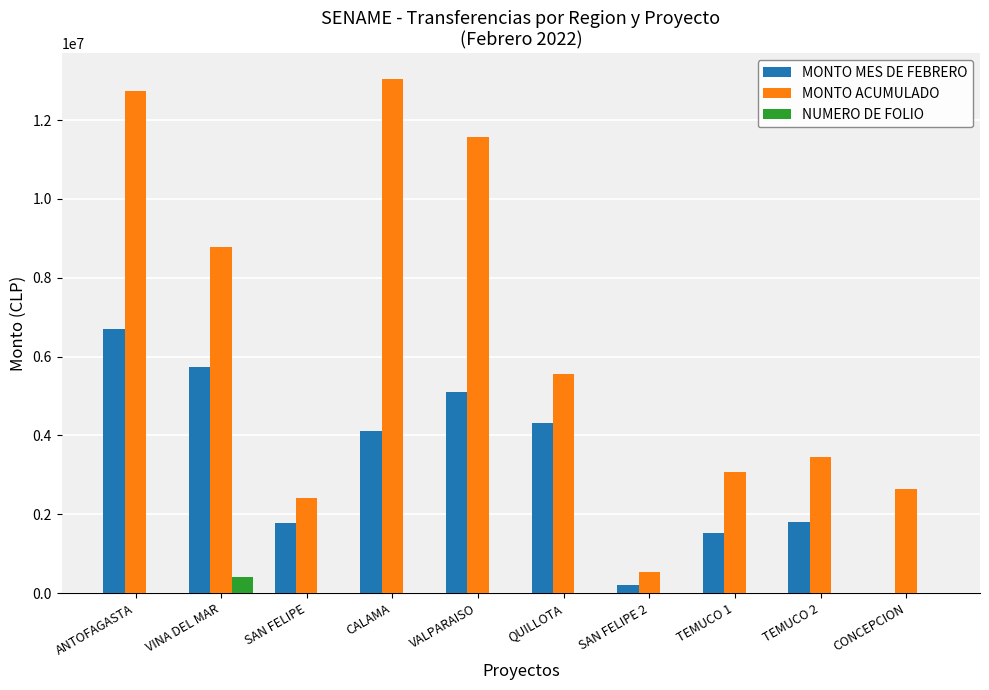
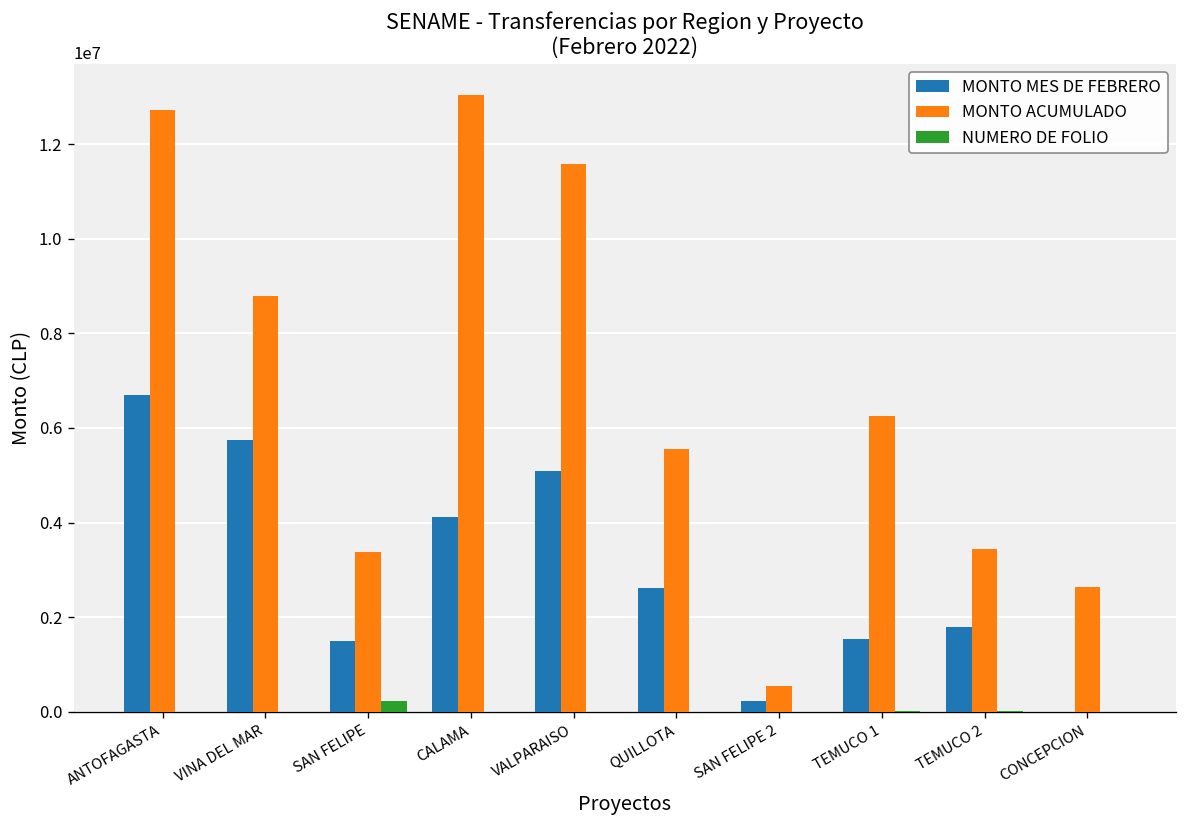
  {
    "MONTO MES DE FEBRERO": {
      "ANTOFAGASTA": 6700000,
      "VINA DEL MAR": 5700000,
-     "SAN FELIPE": 1800000,
+     "SAN FELIPE": 1500000,
      "CALAMA": 4100000,
      "VALPARAISO": 5100000,
-     "QUILLOTA": 4300000,
+     "QUILLOTA": 2600000,
      "SAN FELIPE 2": 200000,
      "TEMUCO 1": 1500000,
      "TEMUCO 2": 1800000,
      "CONCEPCION": 0
    },
    "MONTO ACUMULADO": {
      "ANTOFAGASTA": 12700000,
      "VINA DEL MAR": 8800000,
-     "SAN FELIPE": 2400000,
+     "SAN FELIPE": 3400000,
      "CALAMA": 13000000,
      "VALPARAISO": 11600000,
      "QUILLOTA": 5600000,
      "SAN FELIPE 2": 500000,
-     "TEMUCO 1": 3100000,
+     "TEMUCO 1": 6300000,
      "TEMUCO 2": 3400000,
      "CONCEPCION": 2600000
    },
    "NUMERO DE FOLIO": {
-     "VINA DEL MAR": 400000,
-     "SAN FELIPE": 0
+     "VINA DEL MAR": 0,
+     "SAN FELIPE": 200000
    }
  }
